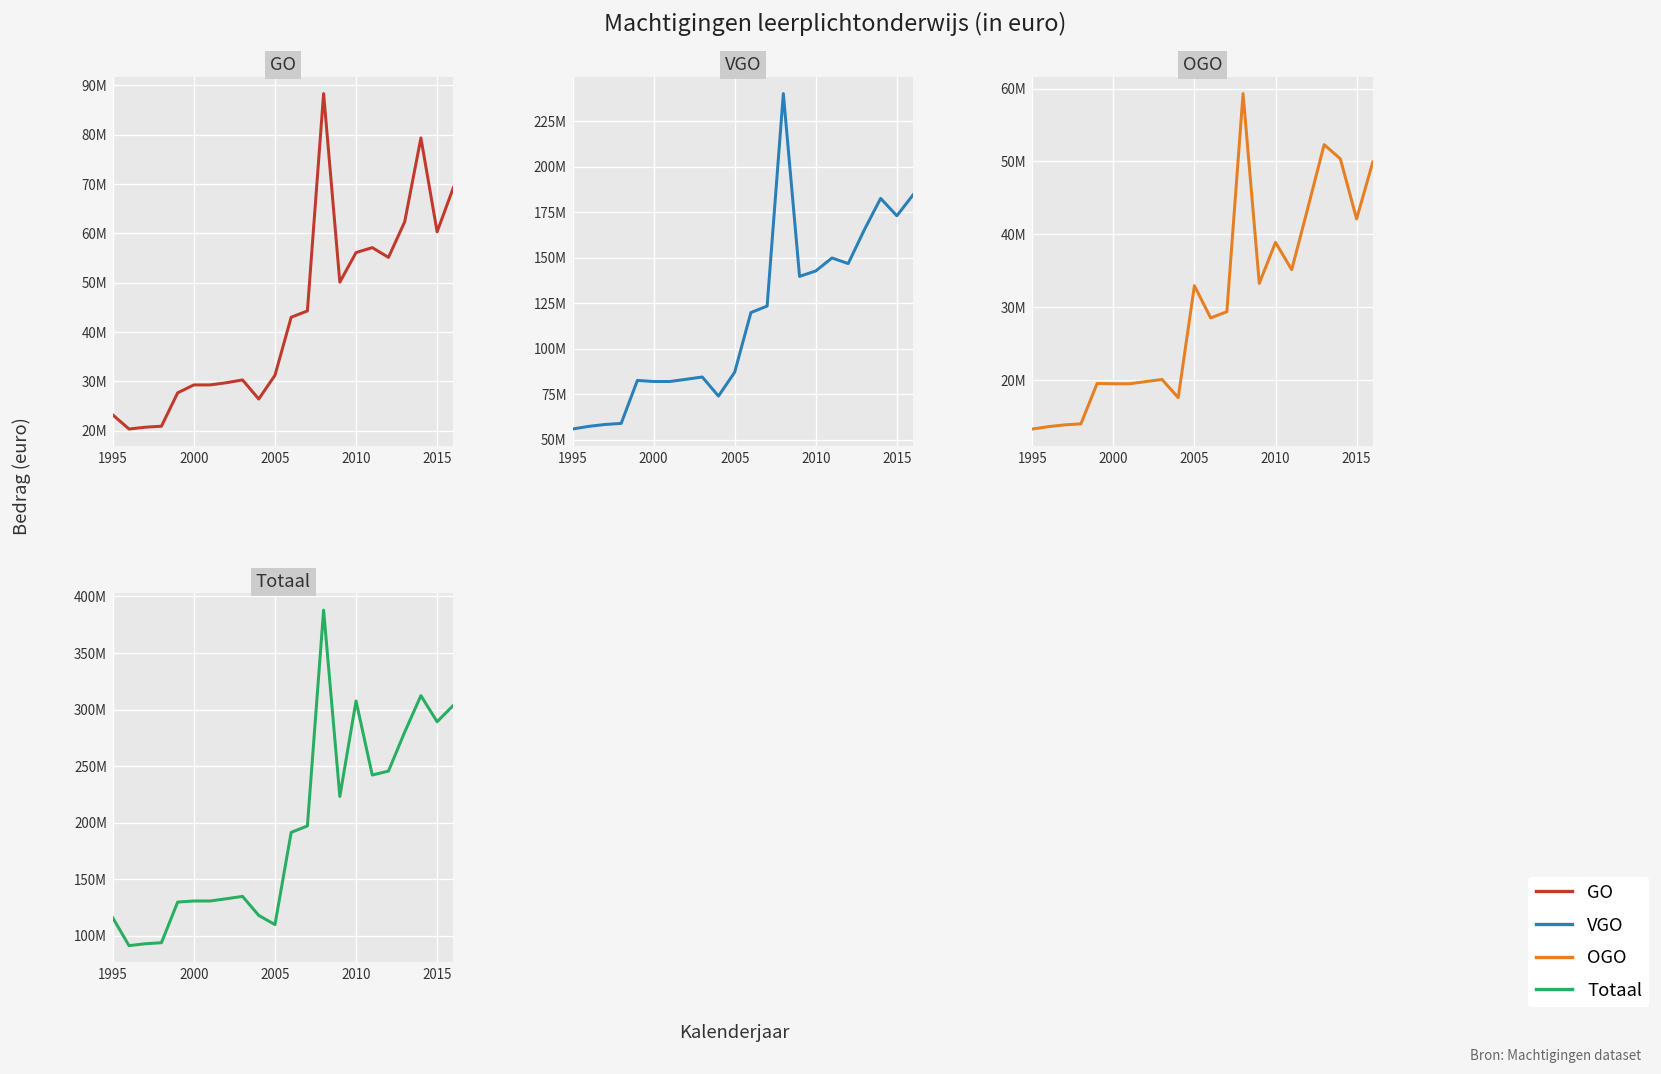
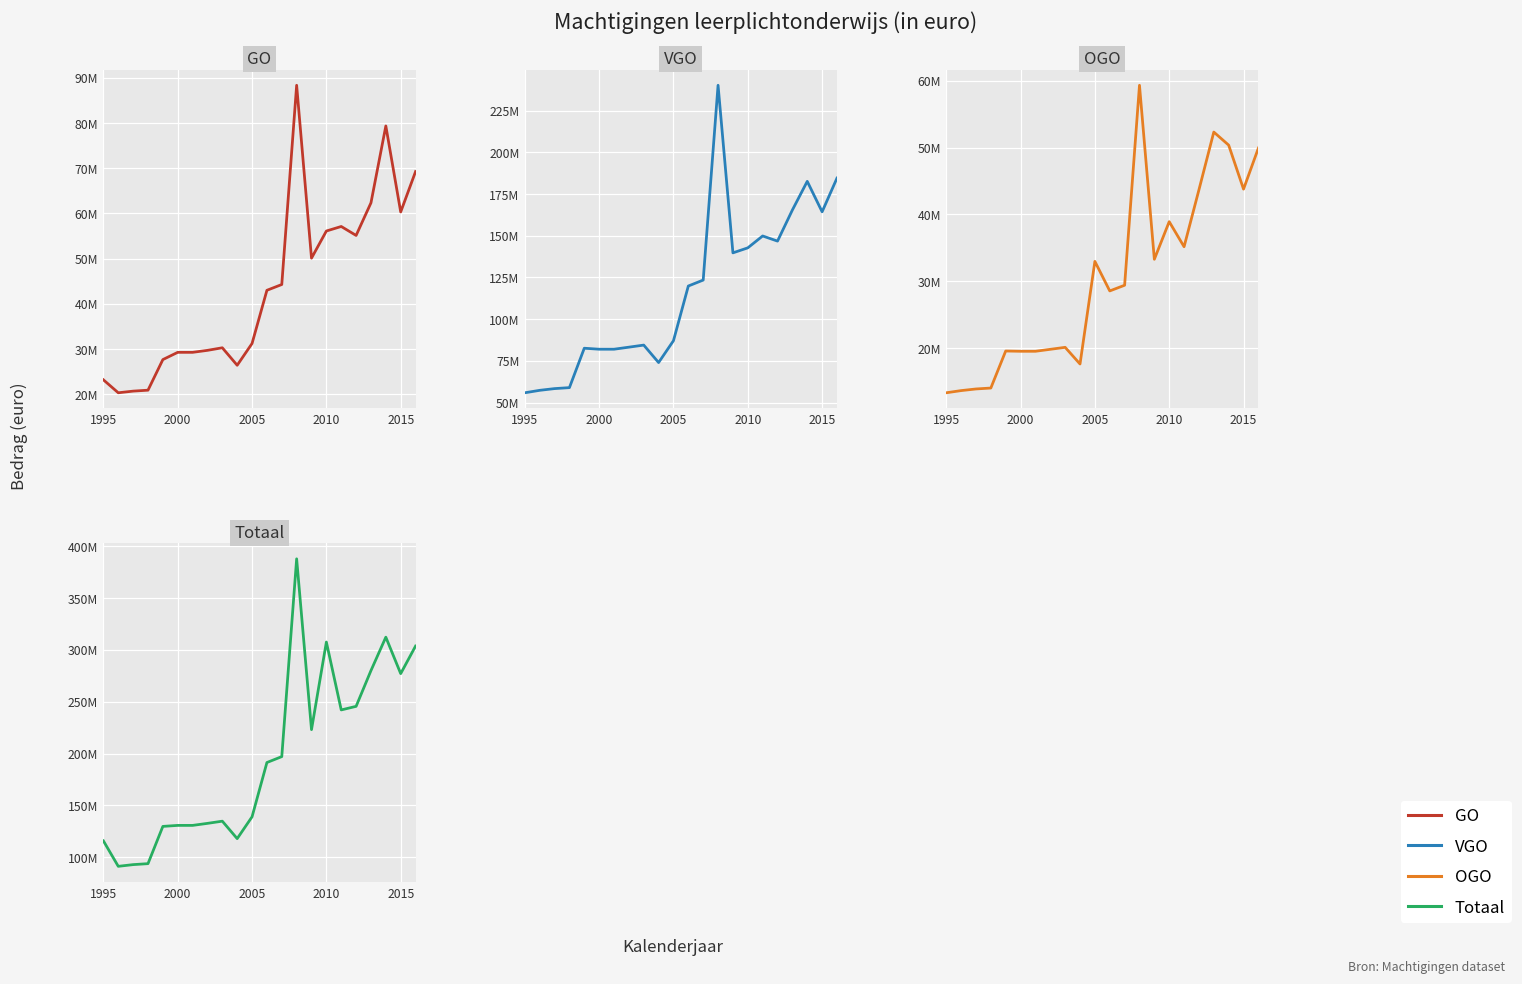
  {
    "GO": {
      "1995": 23000000,
      "2000": 29000000,
      "2005": 31000000,
      "2010": 56000000,
      "2015": 60000000
    },
    "VGO": {
      "1995": 56000000,
      "2000": 82000000,
      "2005": 87000000,
      "2010": 143000000,
-     "2015": 173000000
+     "2015": 164000000
    },
    "OGO": {
      "1995": 13000000,
      "2000": 20000000,
      "2005": 33000000,
      "2010": 39000000,
-     "2015": 42000000
+     "2015": 44000000
    },
    "Totaal": {
      "1995": 120000000,
      "2000": 130000000,
-     "2005": 110000000,
+     "2005": 140000000,
      "2010": 310000000,
-     "2015": 290000000
+     "2015": 280000000
    }
  }
